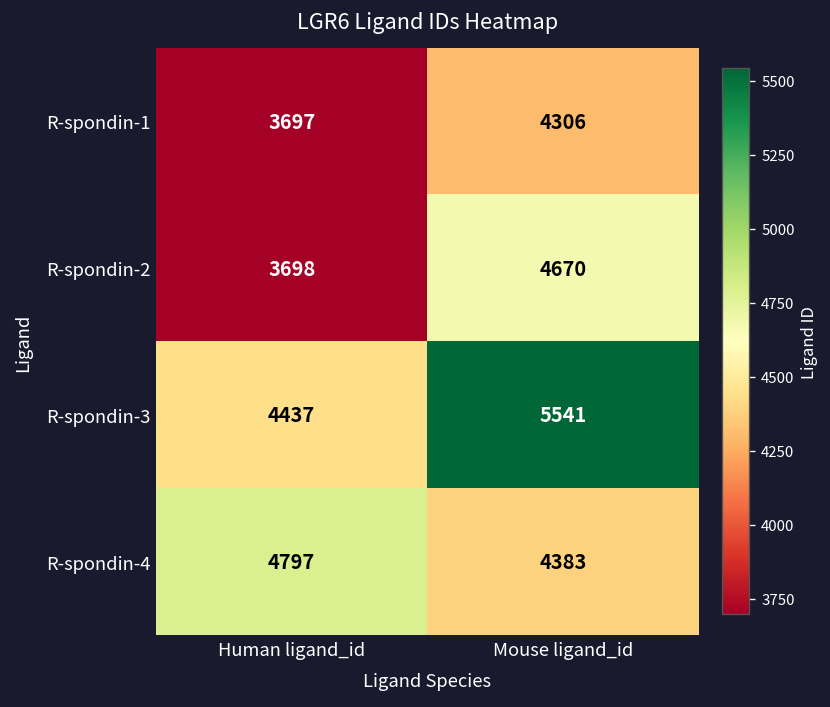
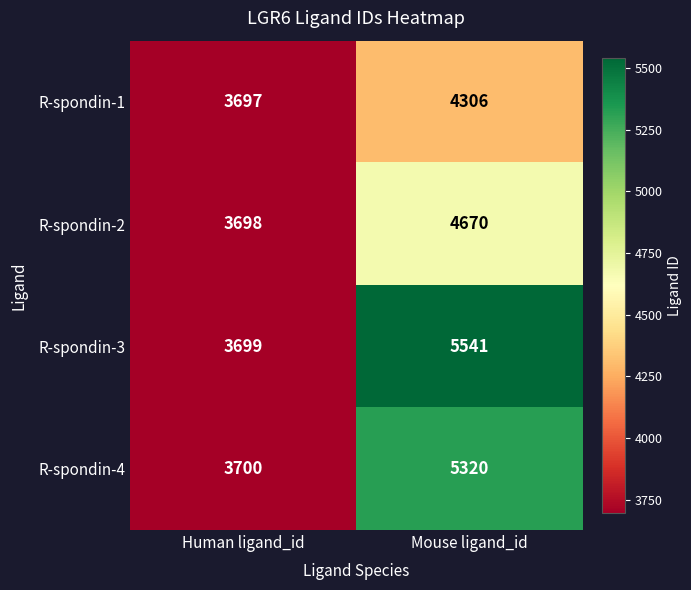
  {
    "R-spondin-1": {
      "Human ligand_id": 3697,
      "Mouse ligand_id": 4306
    },
    "R-spondin-2": {
      "Human ligand_id": 3698,
      "Mouse ligand_id": 4670
    },
    "R-spondin-3": {
-     "Human ligand_id": 4437,
+     "Human ligand_id": 3699,
      "Mouse ligand_id": 5541
    },
    "R-spondin-4": {
-     "Human ligand_id": 4797,
-     "Mouse ligand_id": 4383
+     "Human ligand_id": 3700,
+     "Mouse ligand_id": 5320
    }
  }
